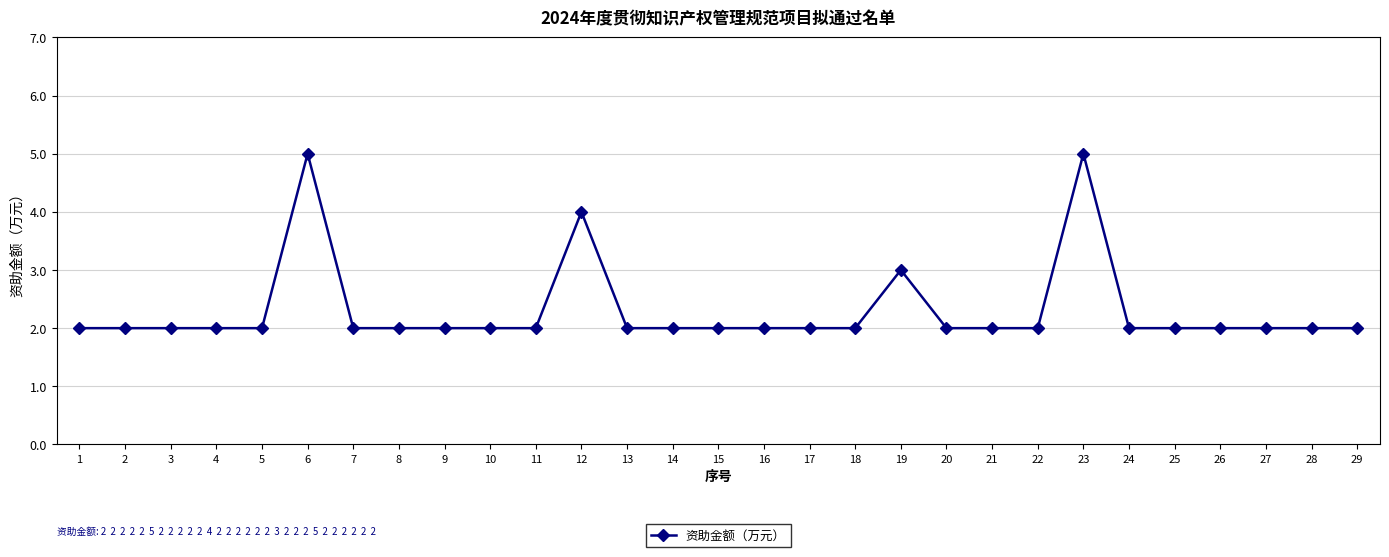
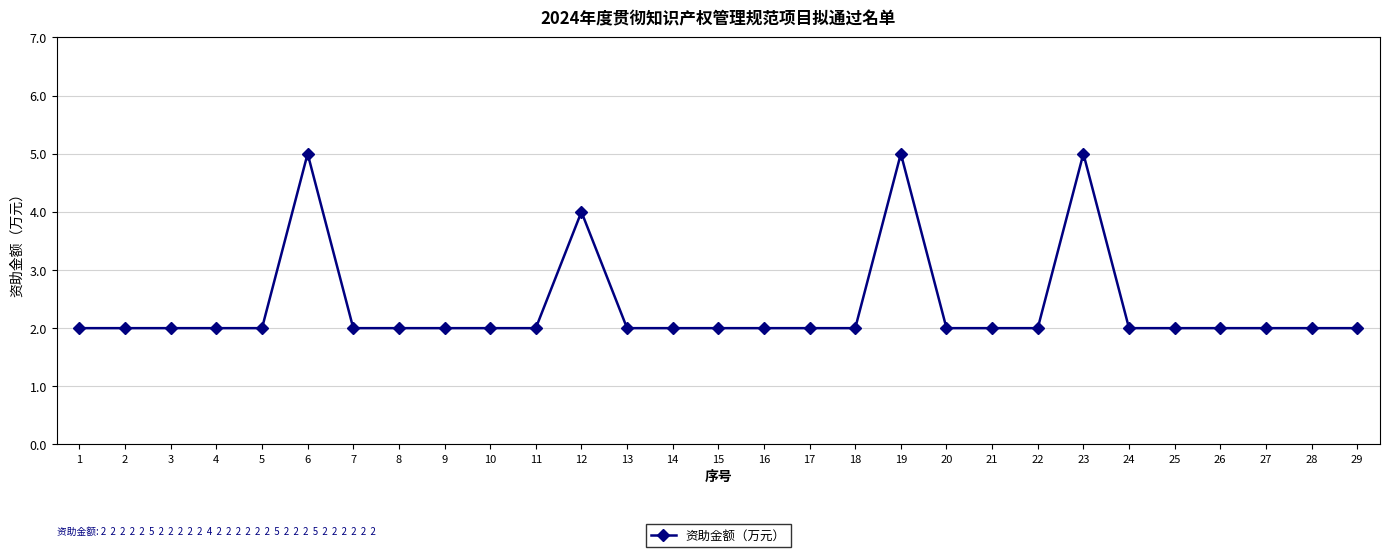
  {
-   "19": 3
+   "19": 5
  }
